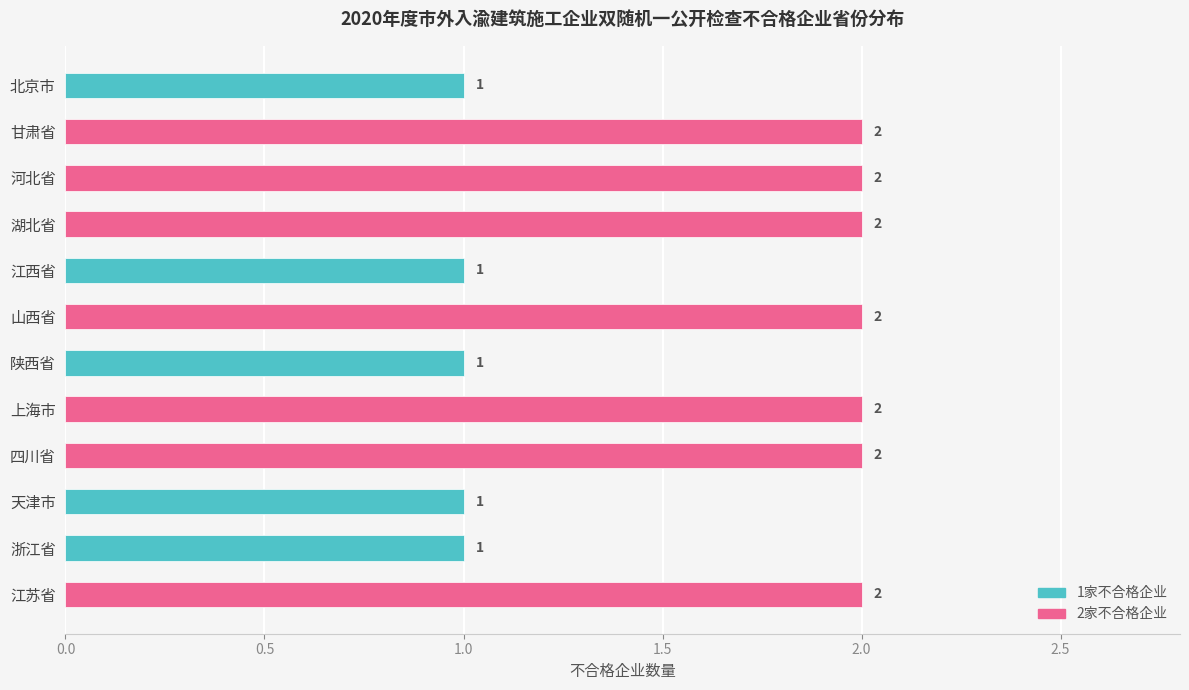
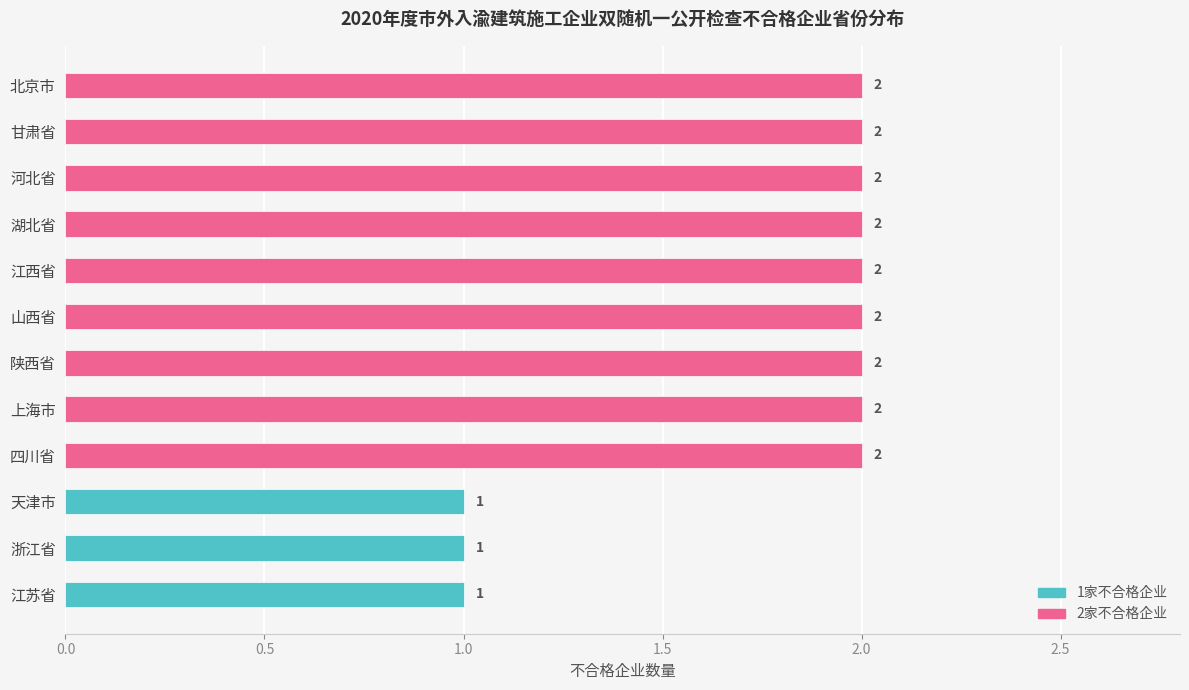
  {
-   "北京市": 1,
+   "北京市": 2,
    "甘肃省": 2,
    "河北省": 2,
    "湖北省": 2,
-   "江西省": 1,
+   "江西省": 2,
    "山西省": 2,
-   "陕西省": 1,
+   "陕西省": 2,
    "上海市": 2,
    "四川省": 2,
    "天津市": 1,
    "浙江省": 1,
-   "江苏省": 2
+   "江苏省": 1
  }
